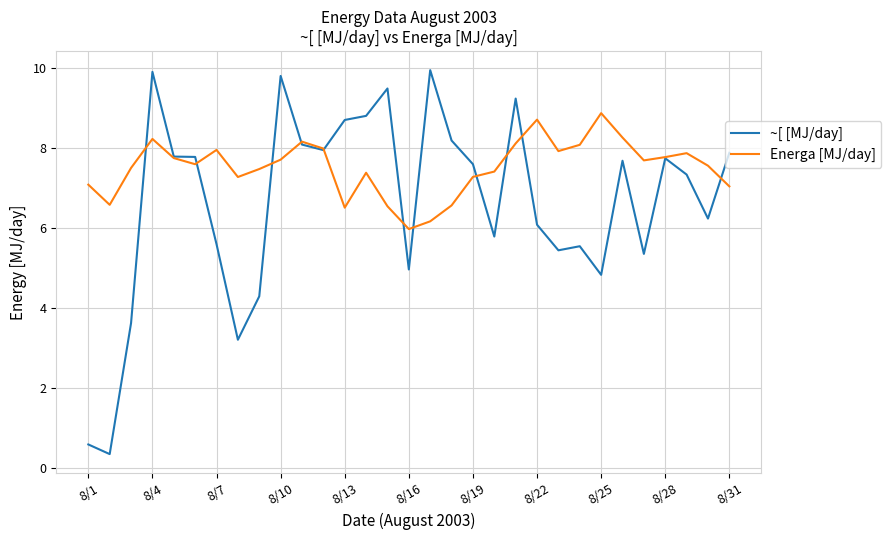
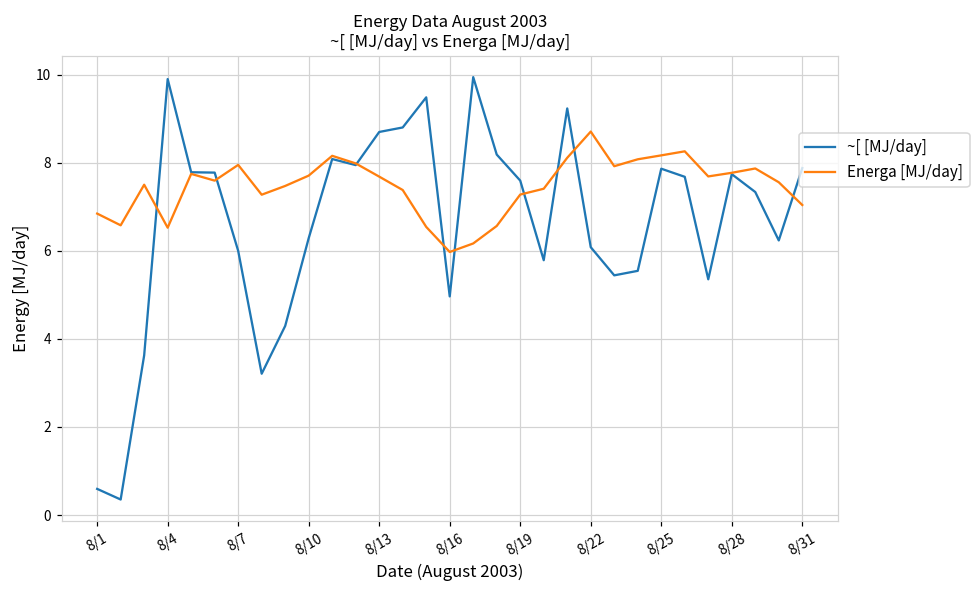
  {
    "~[ [MJ/day]": {
      "8/1": 0.6,
      "8/4": 9.9,
-     "8/7": 5.6,
-     "8/10": 9.8,
+     "8/7": 6.0,
+     "8/10": 6.3,
      "8/13": 8.7,
      "8/16": 5.0,
      "8/19": 7.6,
      "8/22": 6.1,
-     "8/25": 4.8
+     "8/25": 7.9
    },
    "Energa [MJ/day]": {
-     "8/1": 7.1,
-     "8/4": 8.2,
+     "8/1": 6.8,
+     "8/4": 6.5,
      "8/7": 8.0,
      "8/10": 7.7,
-     "8/13": 6.5,
+     "8/13": 7.7,
      "8/16": 6.0,
      "8/19": 7.3,
      "8/22": 8.7,
-     "8/25": 8.9,
+     "8/25": 8.2,
      "8/31": 7.0
    }
  }
